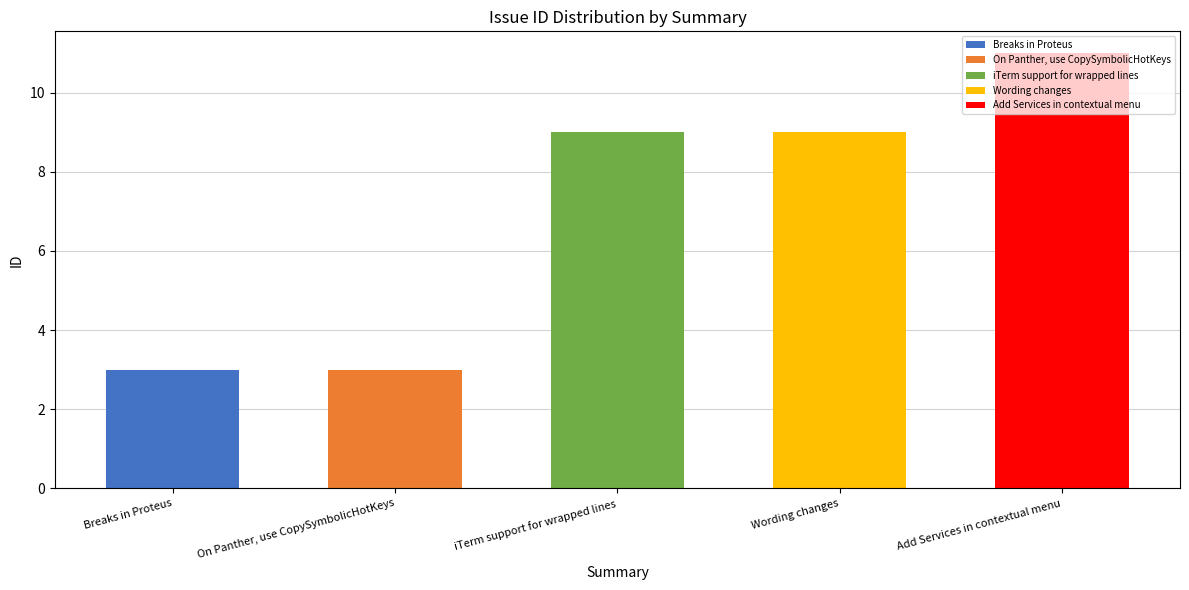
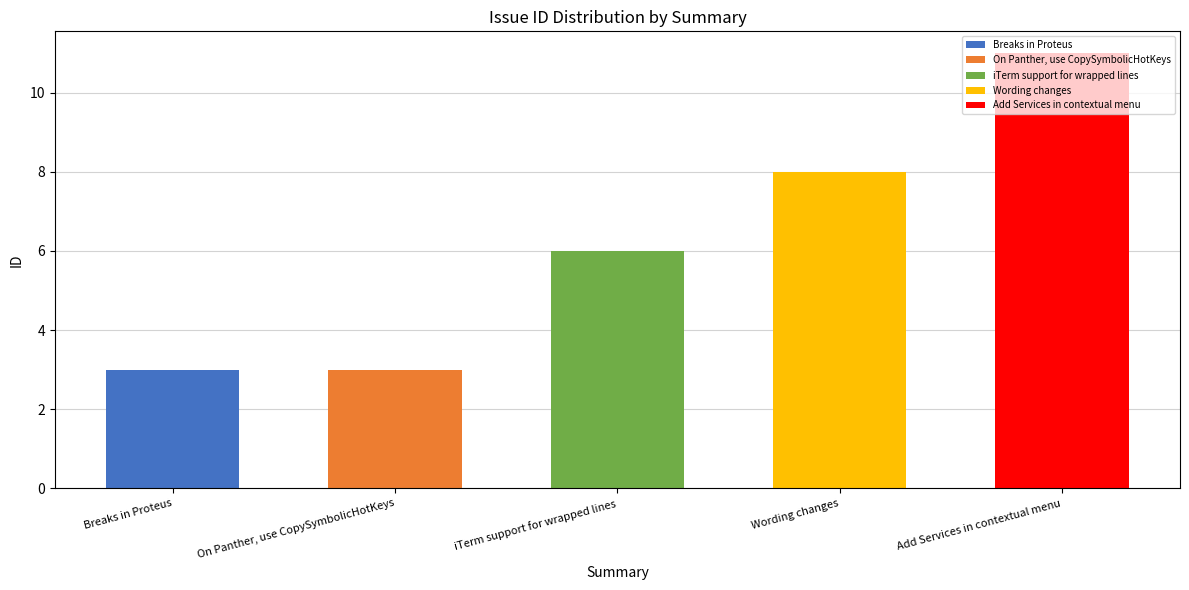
  {
    "Breaks in Proteus": 3,
    "On Panther, use CopySymbolicHotKeys": 3,
-   "iTerm support for wrapped lines": 9,
-   "Wording changes": 9
+   "iTerm support for wrapped lines": 6,
+   "Wording changes": 8
  }
